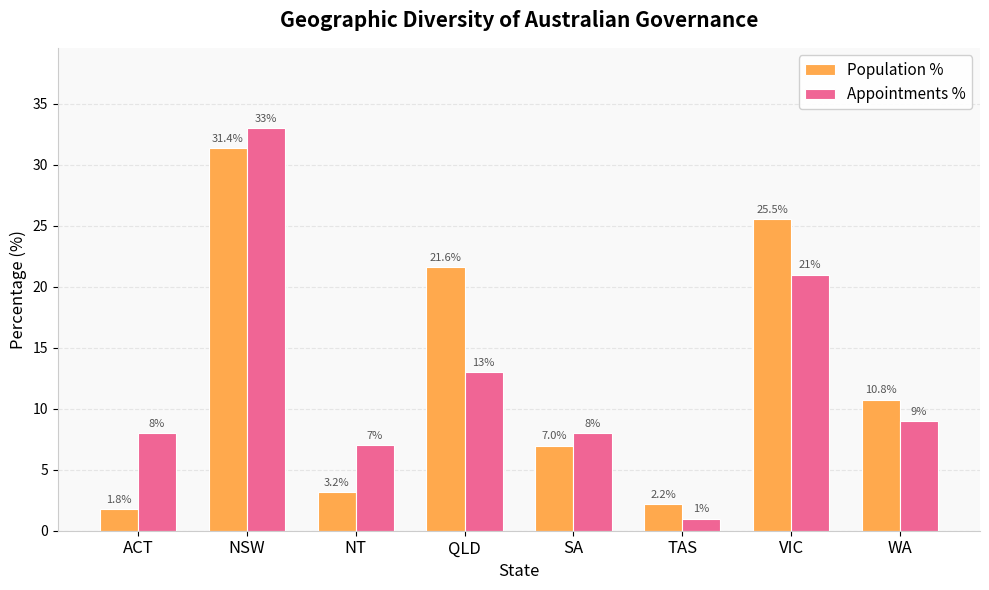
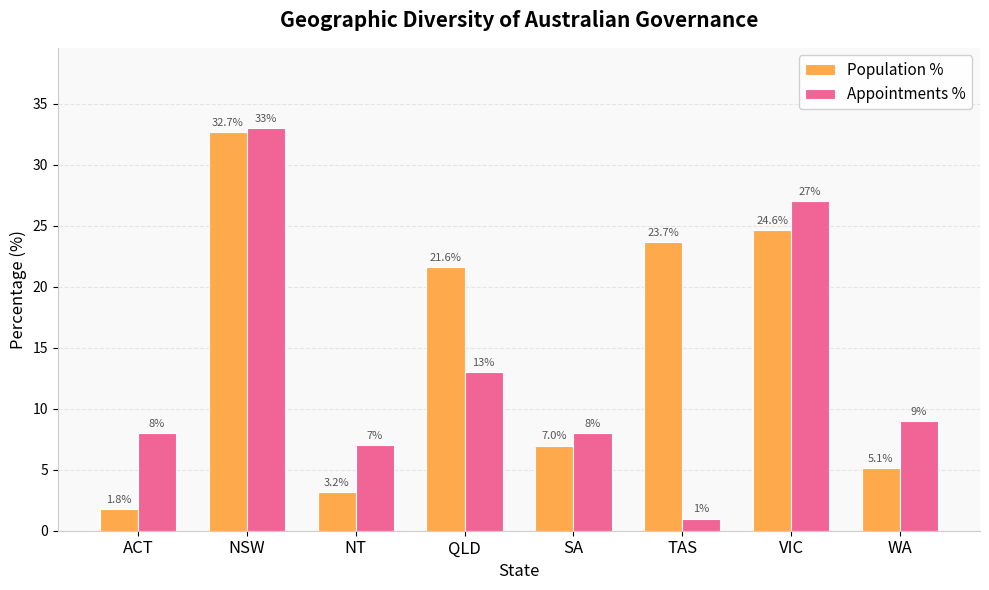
  {
    "Population %": {
      "ACT": "1.8%",
-     "NSW": "31.4%",
+     "NSW": "32.7%",
      "NT": "3.2%",
      "QLD": "21.6%",
      "SA": "7.0%",
-     "TAS": "2.2%",
-     "VIC": "25.5%",
-     "WA": "10.8%"
+     "TAS": "23.7%",
+     "VIC": "24.6%",
+     "WA": "5.1%"
    },
    "Appointments %": {
      "ACT": "8%",
      "NSW": "33%",
      "NT": "7%",
      "QLD": "13%",
      "SA": "8%",
      "TAS": "1%",
-     "VIC": "21%",
+     "VIC": "27%",
      "WA": "9%"
    }
  }
